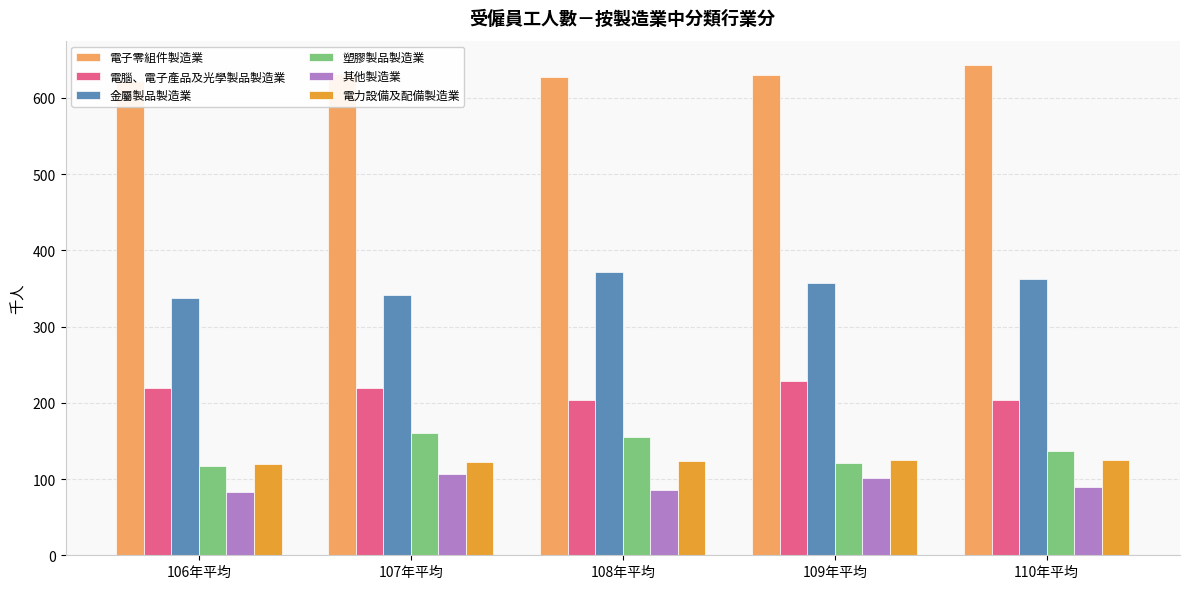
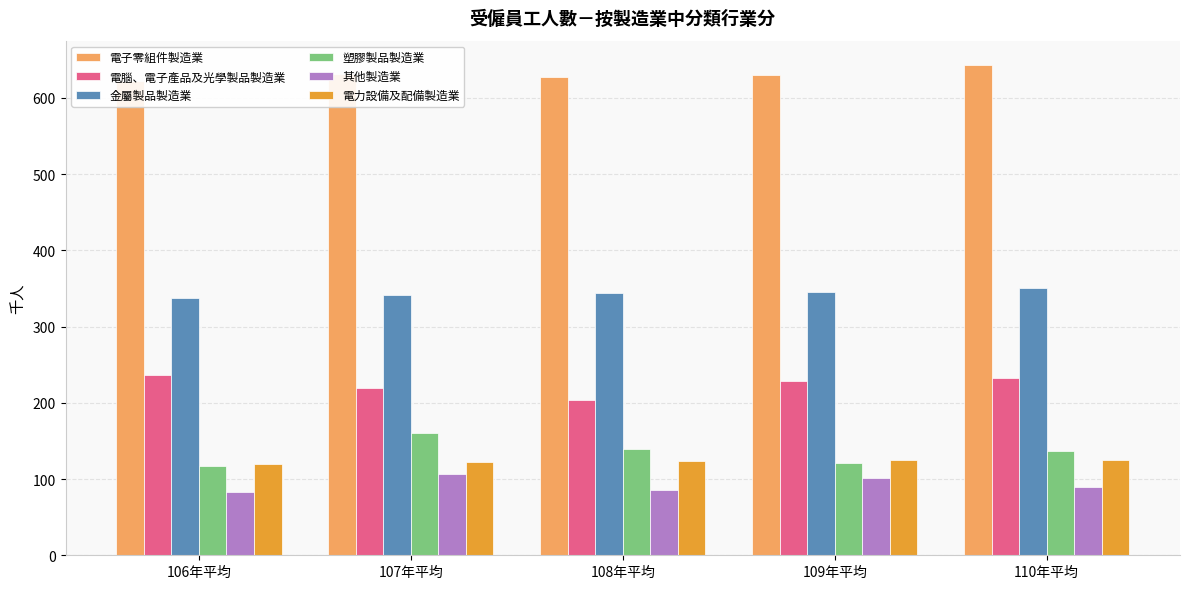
  {
    "電腦、電子產品及光學製品製造業": {
-     "106年平均": 220,
+     "106年平均": 240,
      "107年平均": 220,
      "108年平均": 200,
      "109年平均": 230,
-     "110年平均": 200
+     "110年平均": 230
    },
    "金屬製品製造業": {
      "106年平均": 340,
      "107年平均": 340,
-     "108年平均": 370,
-     "109年平均": 360,
-     "110年平均": 360
+     "108年平均": 340,
+     "109年平均": 350,
+     "110年平均": 350
    },
    "塑膠製品製造業": {
      "106年平均": 120,
      "107年平均": 160,
-     "108年平均": 160,
+     "108年平均": 140,
      "109年平均": 120,
      "110年平均": 140
    },
    "其他製造業": {
      "106年平均": 80,
      "107年平均": 110,
      "108年平均": 90,
      "109年平均": 100,
      "110年平均": 90
    }
  }
